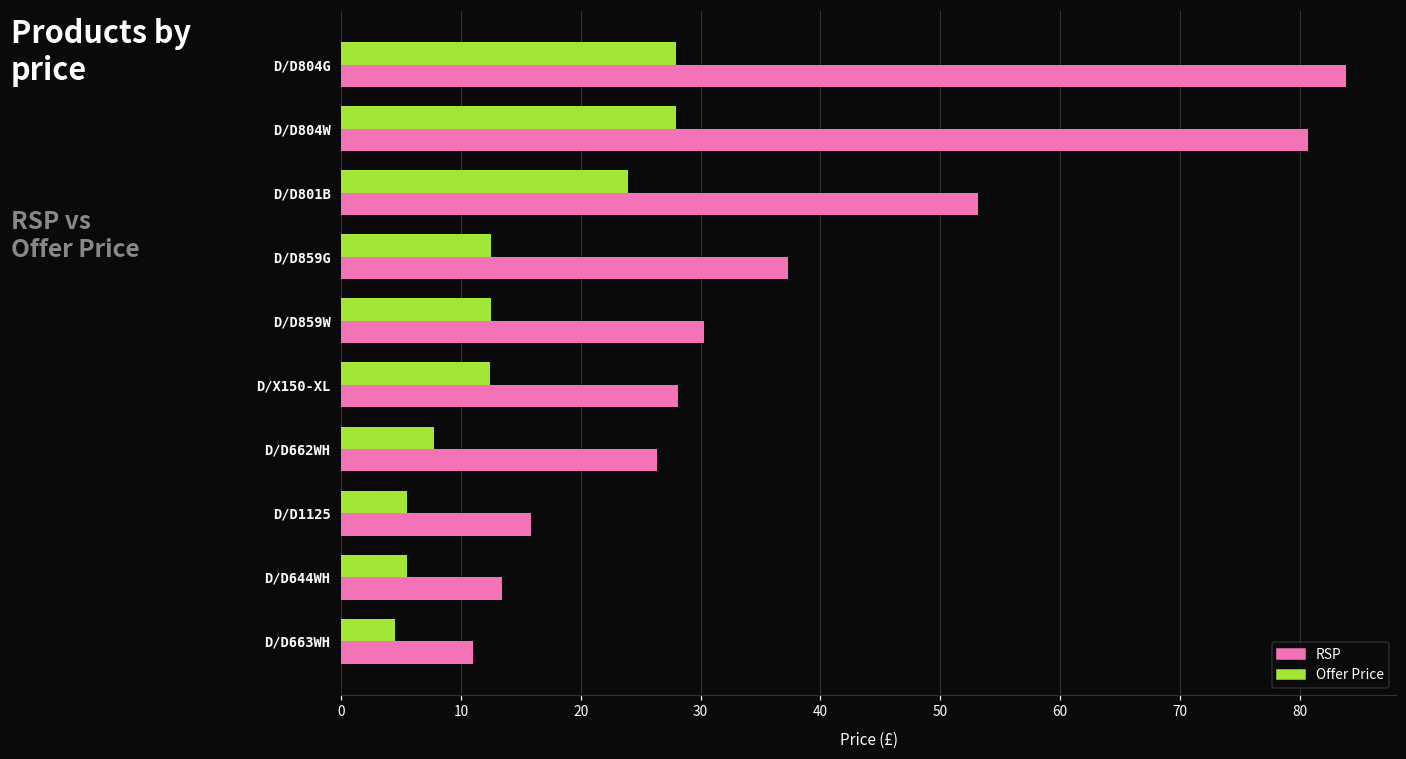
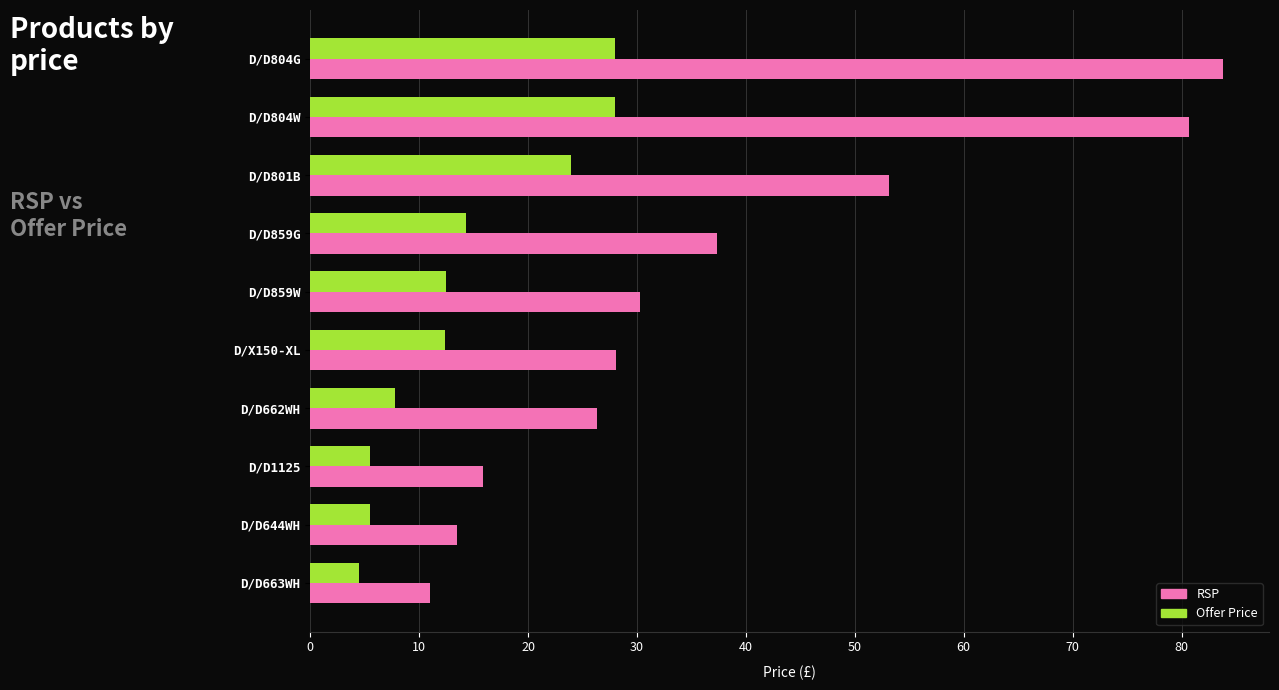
  {
    "RSP": {
      "D/D804G": 83.8,
      "D/D804W": 80.7,
      "D/D801B": 53.2,
      "D/D859G": 37.3,
      "D/D859W": 30.3,
      "D/X150-XL": 28.1,
      "D/D662WH": 26.3,
      "D/D1125": 15.9,
      "D/D644WH": 13.4,
      "D/D663WH": 11.0
    },
    "Offer Price": {
      "D/D804G": 28.0,
      "D/D804W": 28.0,
      "D/D801B": 24.0,
-     "D/D859G": 12.5,
+     "D/D859G": 14.3,
      "D/D859W": 12.5,
      "D/X150-XL": 12.4,
      "D/D662WH": 7.8,
      "D/D1125": 5.5,
      "D/D644WH": 5.5,
      "D/D663WH": 4.5
    }
  }
